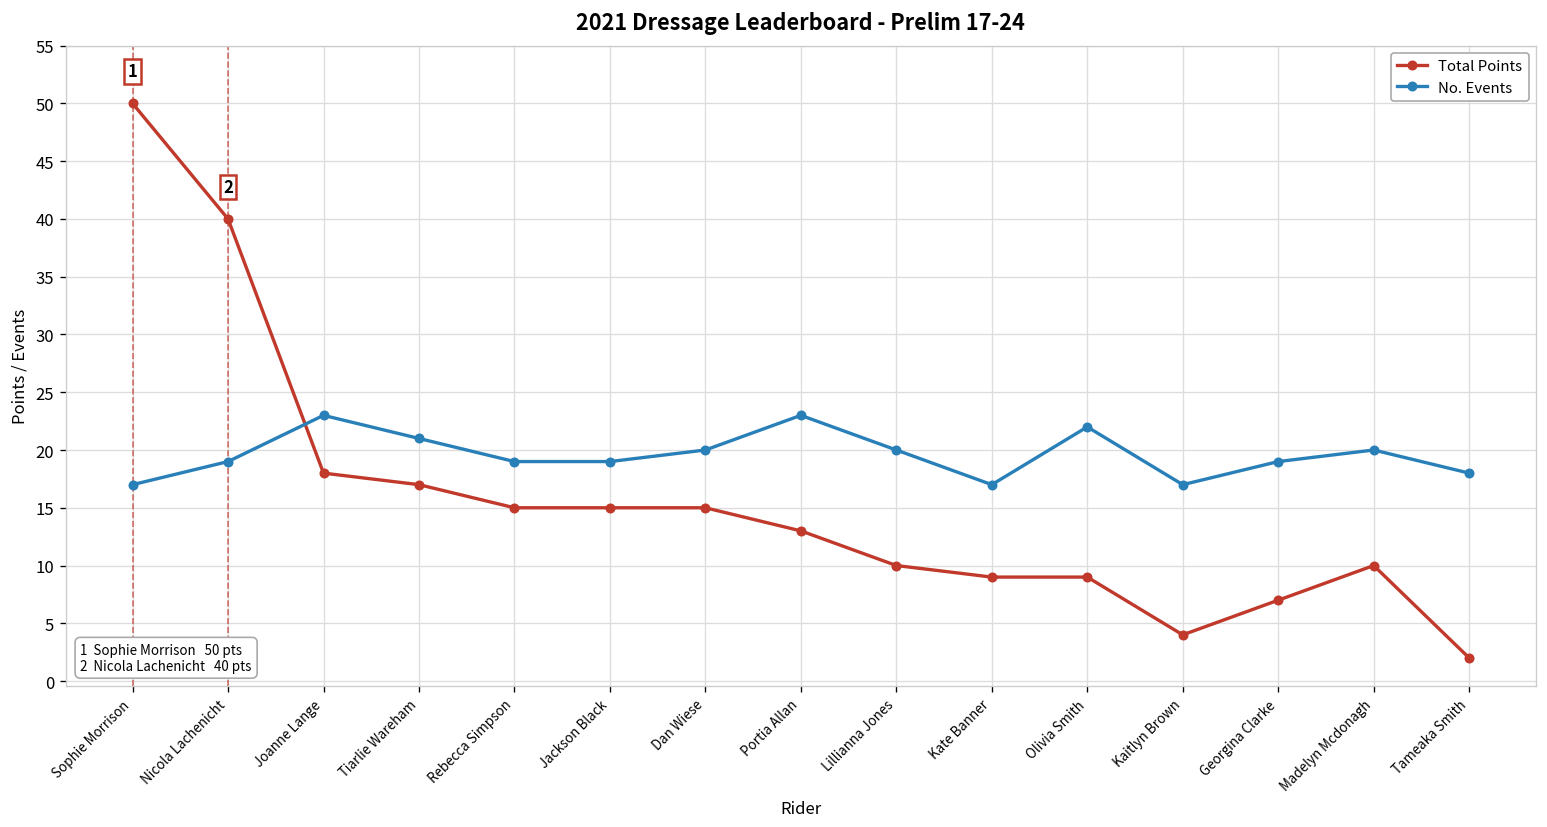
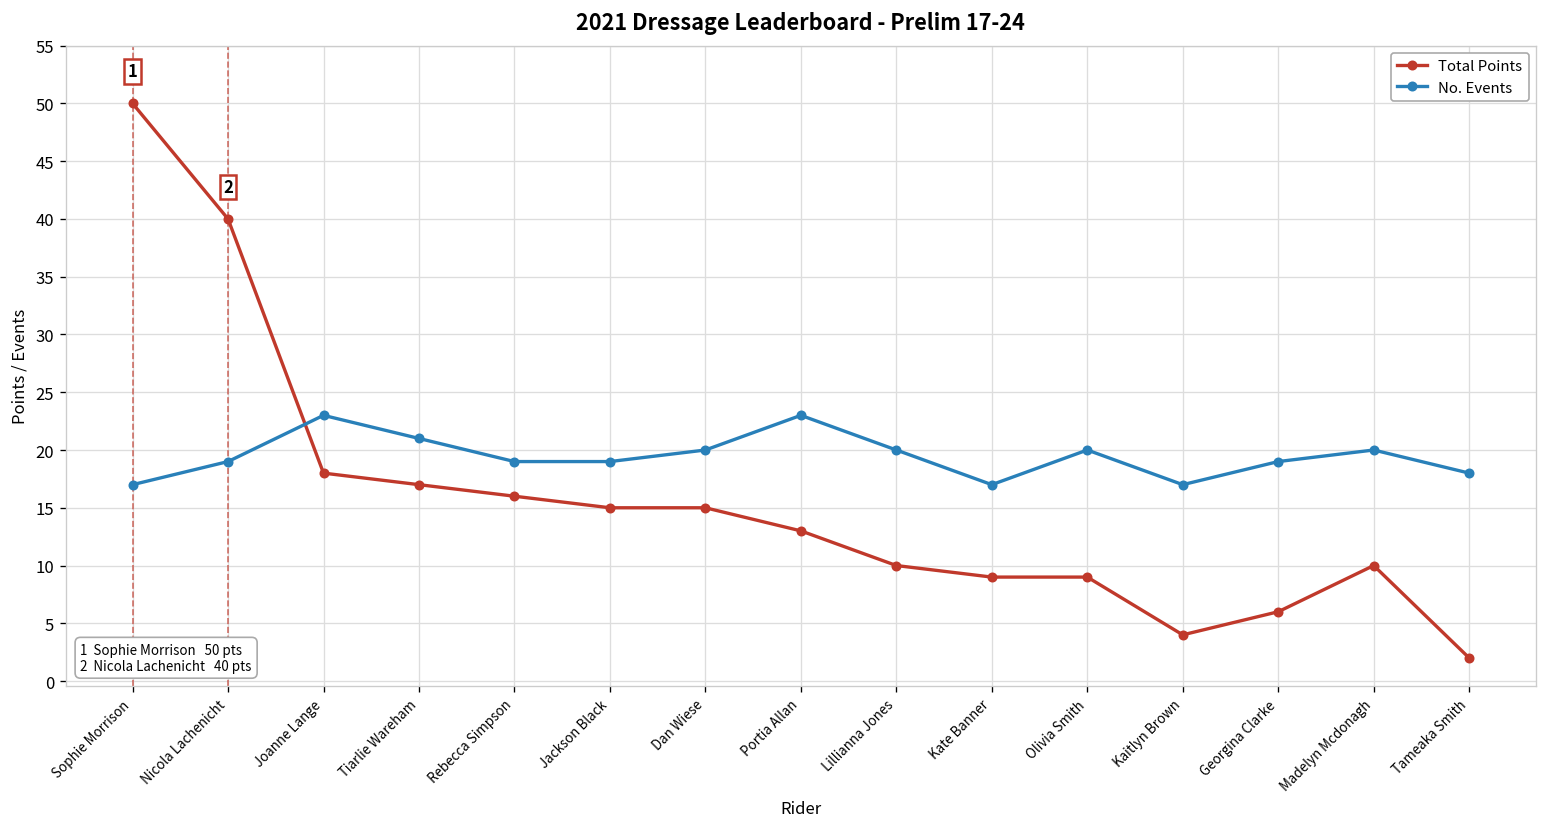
  {
    "Total Points": {
      "Joanne Lange": 18,
      "Tiarlie Wareham": 17,
-     "Rebecca Simpson": 15,
+     "Rebecca Simpson": 16,
      "Jackson Black": 15,
      "Dan Wiese": 15,
      "Portia Allan": 13,
      "Lillianna Jones": 10,
      "Kate Banner": 9,
      "Olivia Smith": 9,
      "Kaitlyn Brown": 4,
-     "Georgina Clarke": 7,
+     "Georgina Clarke": 6,
      "Madelyn Mcdonagh": 10,
      "Tameaka Smith": 2
    },
    "No. Events": {
      "Sophie Morrison": 17,
      "Nicola Lachenicht": 19,
      "Joanne Lange": 23,
      "Tiarlie Wareham": 21,
      "Rebecca Simpson": 19,
      "Jackson Black": 19,
      "Dan Wiese": 20,
      "Portia Allan": 23,
      "Lillianna Jones": 20,
      "Kate Banner": 17,
-     "Olivia Smith": 22,
+     "Olivia Smith": 20,
      "Kaitlyn Brown": 17,
      "Georgina Clarke": 19,
      "Madelyn Mcdonagh": 20,
      "Tameaka Smith": 18
    }
  }
